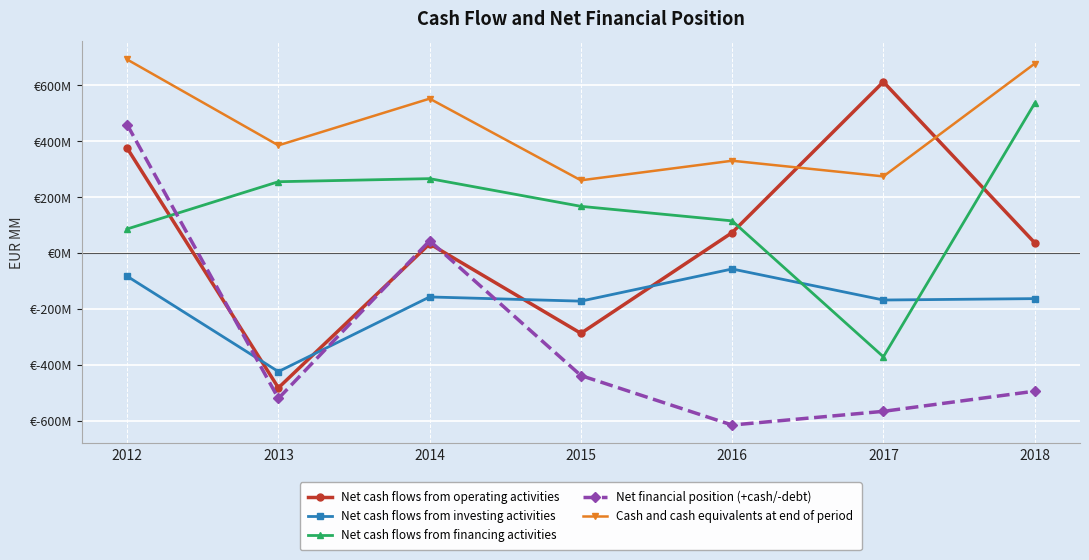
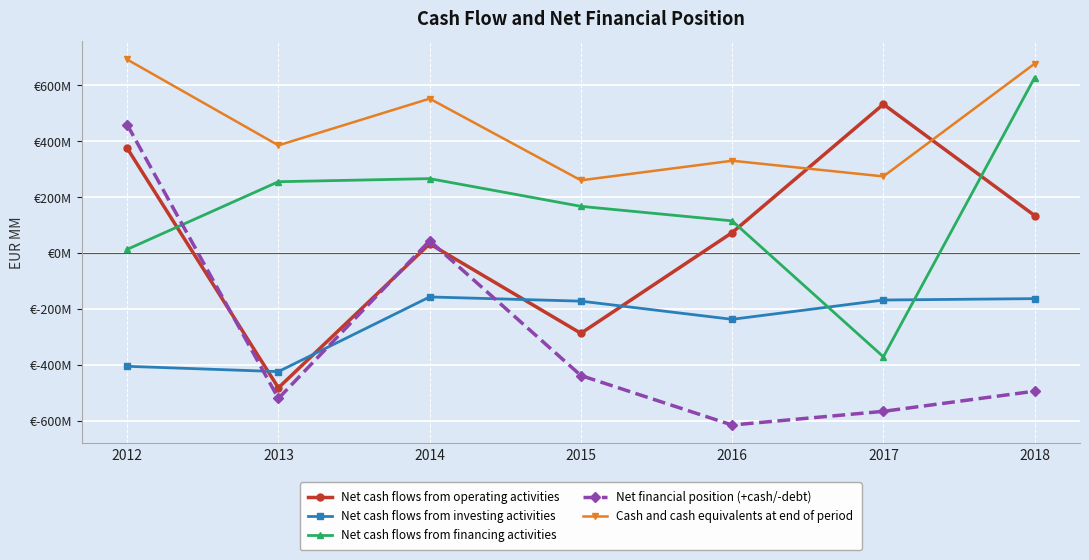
  {
    "Net cash flows from operating activities": {
      "2012": "€380000000",
      "2013": "€-480000000",
      "2014": "€30000000",
      "2015": "€-290000000",
      "2016": "€70000000",
-     "2017": "€610000000",
-     "2018": "€40000000"
+     "2017": "€530000000",
+     "2018": "€130000000"
    },
    "Net cash flows from investing activities": {
-     "2012": "€-80000000",
+     "2012": "€-410000000",
      "2013": "€-420000000",
      "2014": "€-160000000",
      "2015": "€-170000000",
-     "2016": "€-60000000",
+     "2016": "€-240000000",
      "2017": "€-170000000",
      "2018": "€-160000000"
    },
    "Net cash flows from financing activities": {
-     "2012": "€90000000",
+     "2012": "€10000000",
      "2013": "€260000000",
      "2014": "€270000000",
      "2015": "€170000000",
      "2016": "€120000000",
      "2017": "€-370000000",
-     "2018": "€540000000"
+     "2018": "€630000000"
    },
    "Net financial position (+cash/-debt)": {
      "2012": "€460000000",
      "2013": "€-520000000",
      "2014": "€40000000",
      "2015": "€-440000000",
      "2016": "€-620000000",
      "2017": "€-570000000",
      "2018": "€-490000000"
    },
    "Cash and cash equivalents at end of period": {
      "2012": "€690000000",
      "2013": "€390000000",
      "2014": "€550000000",
      "2015": "€260000000",
      "2016": "€330000000",
      "2017": "€270000000",
      "2018": "€680000000"
    }
  }
